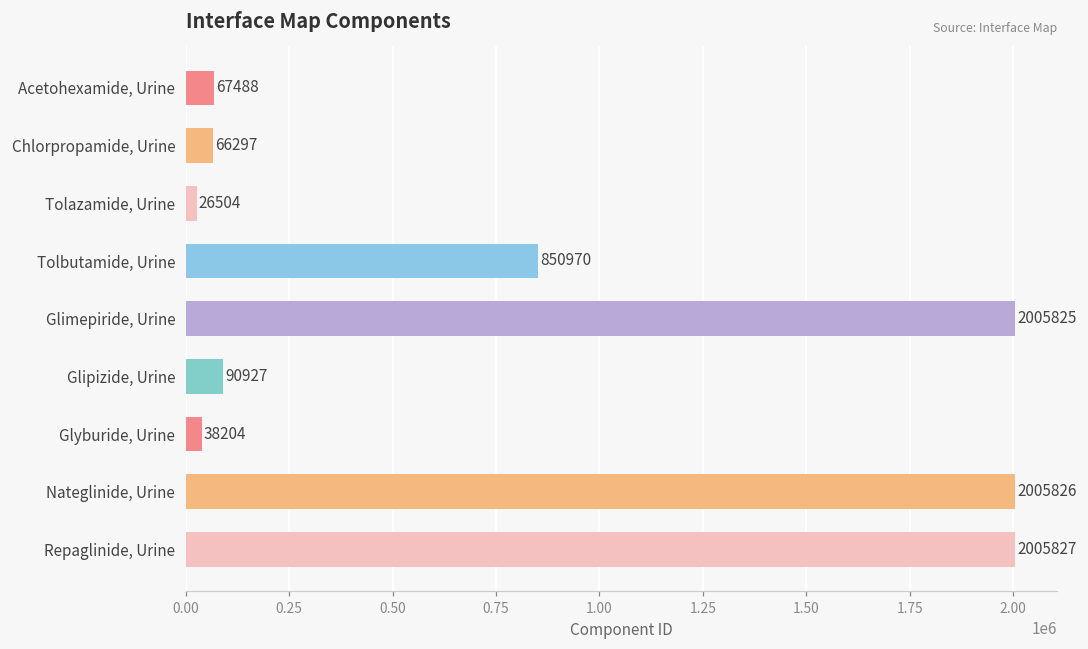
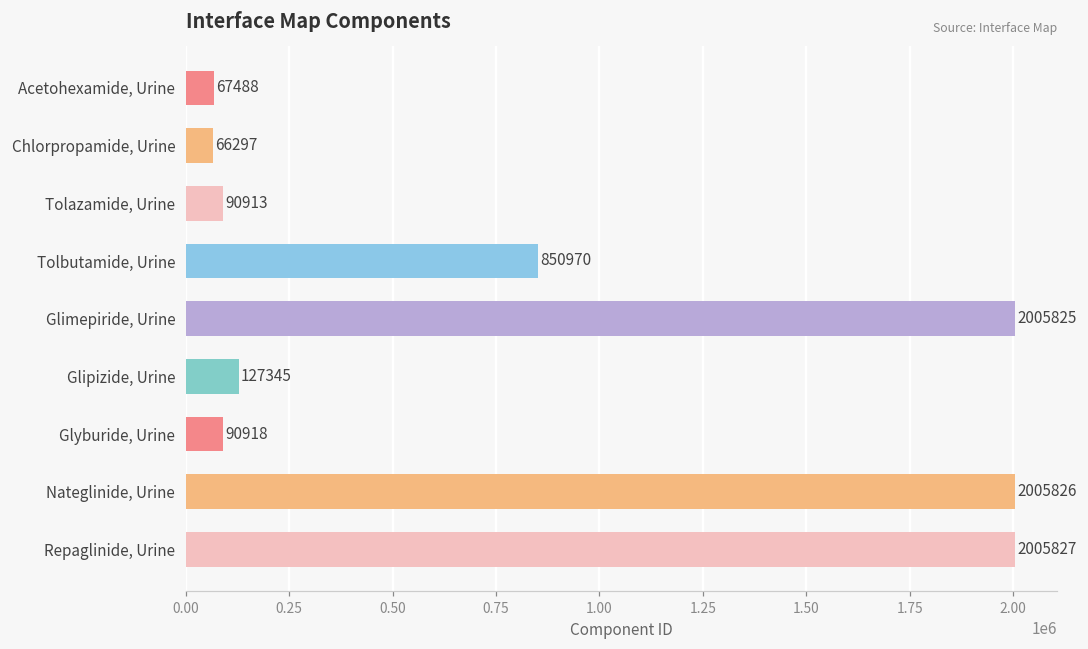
  {
    "Acetohexamide, Urine": 67488,
    "Chlorpropamide, Urine": 66297,
-   "Tolazamide, Urine": 26504,
+   "Tolazamide, Urine": 90913,
    "Tolbutamide, Urine": 850970,
    "Glimepiride, Urine": 2005825,
-   "Glipizide, Urine": 90927,
-   "Glyburide, Urine": 38204,
+   "Glipizide, Urine": 127345,
+   "Glyburide, Urine": 90918,
    "Nateglinide, Urine": 2005826,
    "Repaglinide, Urine": 2005827
  }
